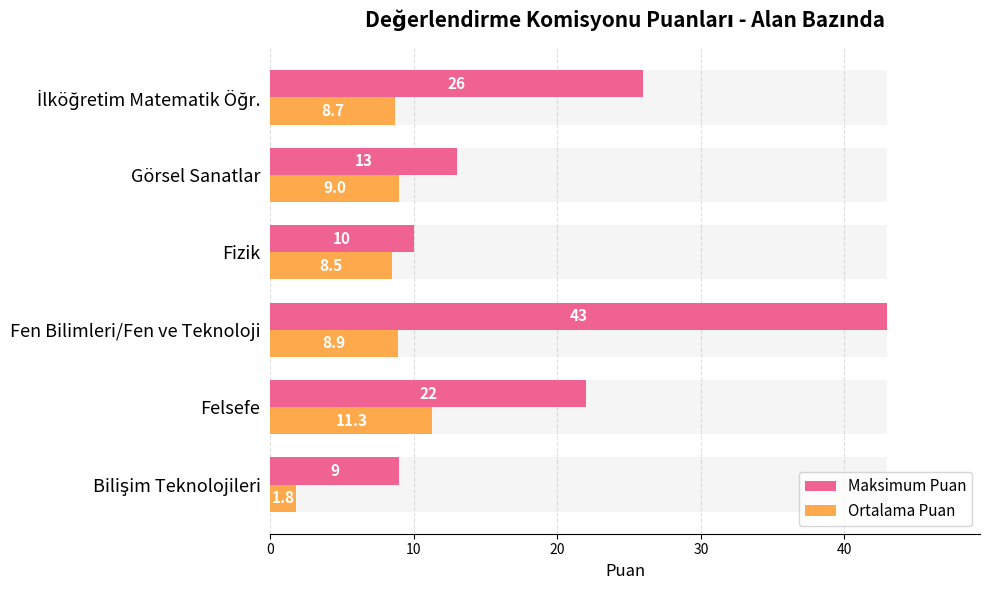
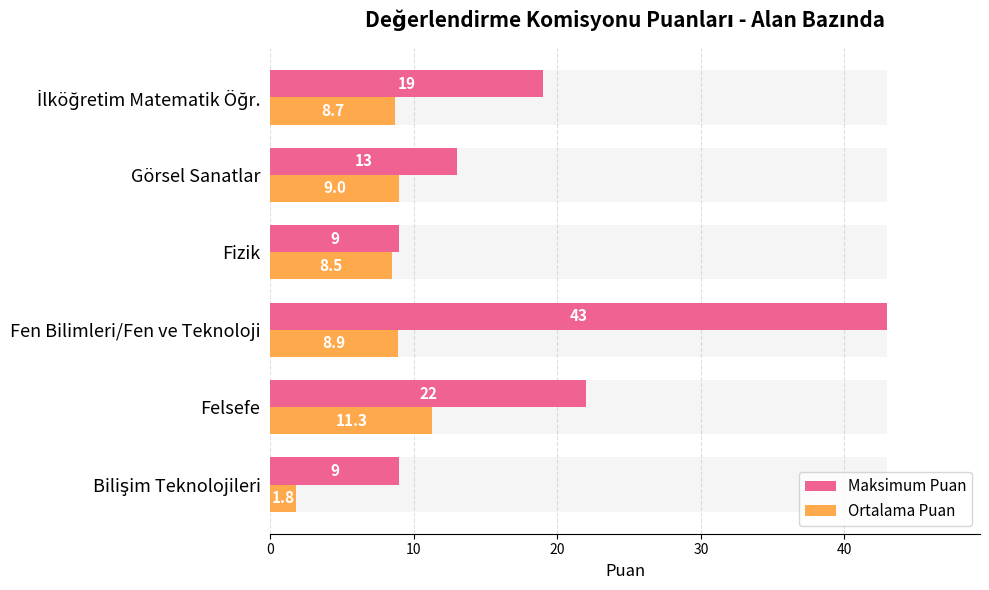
  {
    "Maksimum Puan": {
-     "İlköğretim Matematik Öğr.": 26,
-     "Fizik": 10,
+     "İlköğretim Matematik Öğr.": 19,
+     "Fizik": 9,
      "Fen Bilimleri/Fen ve Teknoloji": 43
    }
  }
